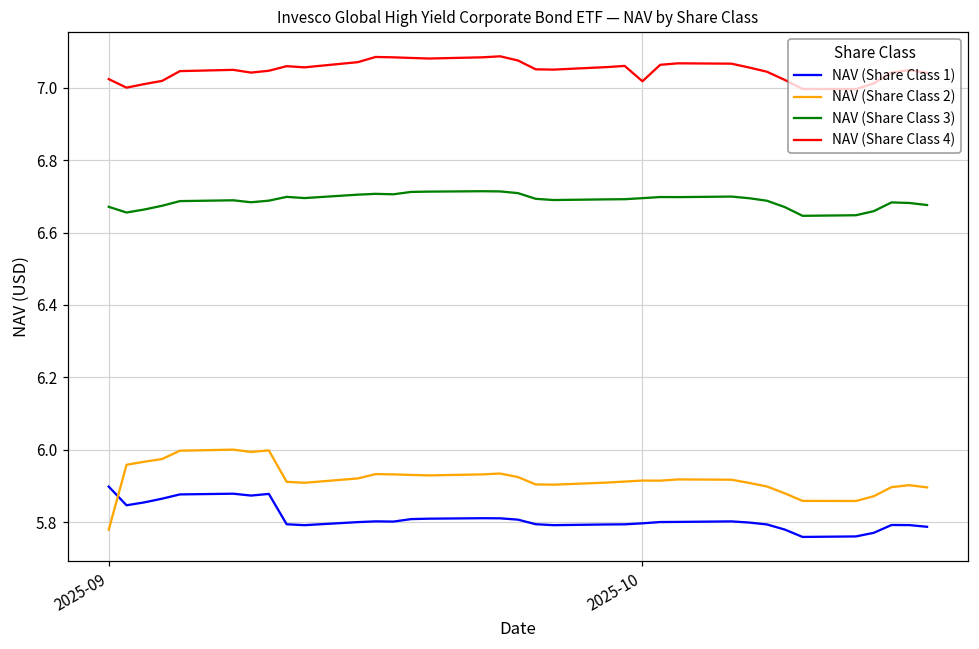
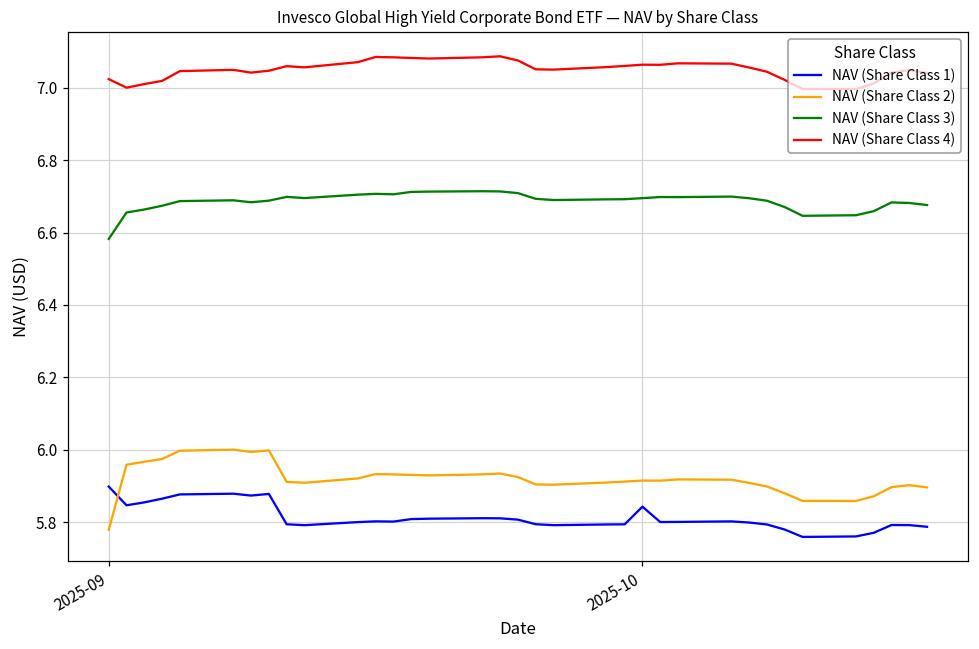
  {
    "NAV (Share Class 1)": {
      "2025-09": 5.90,
-     "2025-10": 5.80
+     "2025-10": 5.84
    },
    "NAV (Share Class 2)": {
      "2025-09": 5.78,
      "2025-10": 5.91
    },
    "NAV (Share Class 3)": {
-     "2025-09": 6.67,
+     "2025-09": 6.58,
      "2025-10": 6.70
    },
    "NAV (Share Class 4)": {
      "2025-09": 7.02,
-     "2025-10": 7.02
+     "2025-10": 7.06
    }
  }
